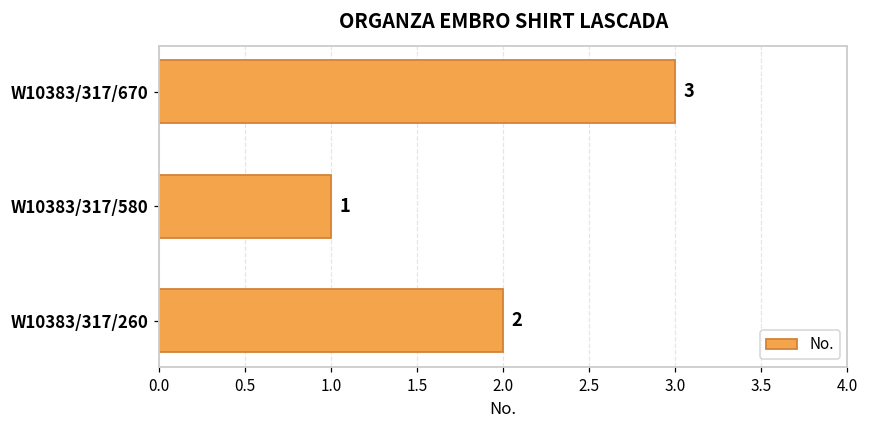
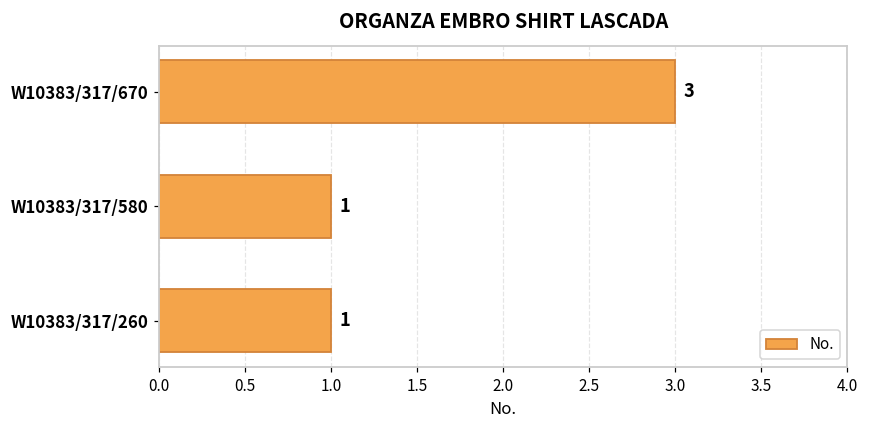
  {
    "W10383/317/670": 3,
    "W10383/317/580": 1,
-   "W10383/317/260": 2
+   "W10383/317/260": 1
  }
